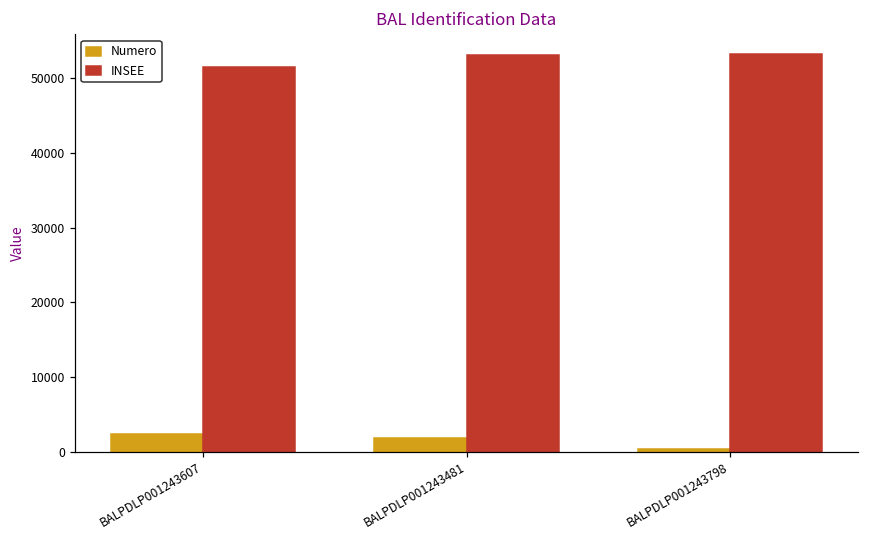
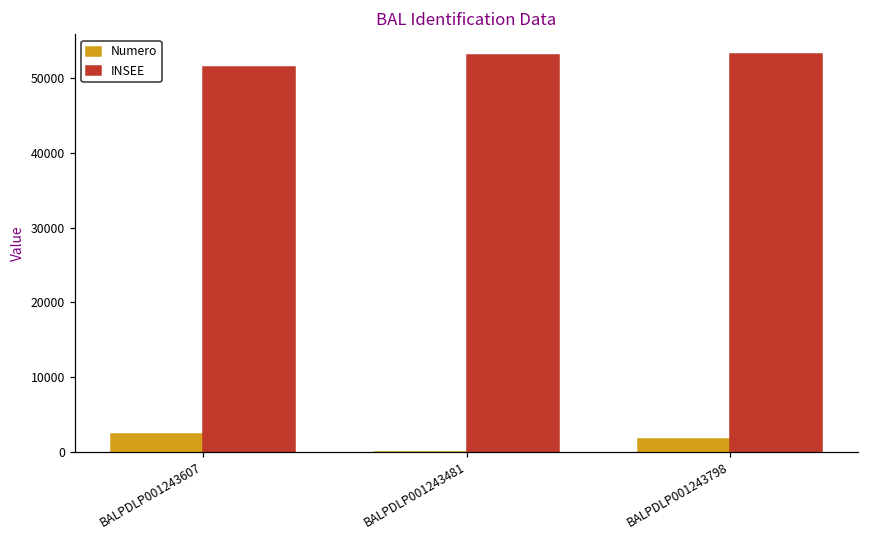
  {
    "Numero": {
      "BALPDLP001243607": 2000,
-     "BALPDLP001243481": 2000,
-     "BALPDLP001243798": 0
+     "BALPDLP001243481": 0,
+     "BALPDLP001243798": 2000
    },
    "INSEE": {
      "BALPDLP001243607": 51000,
      "BALPDLP001243481": 53000,
      "BALPDLP001243798": 53000
    }
  }
